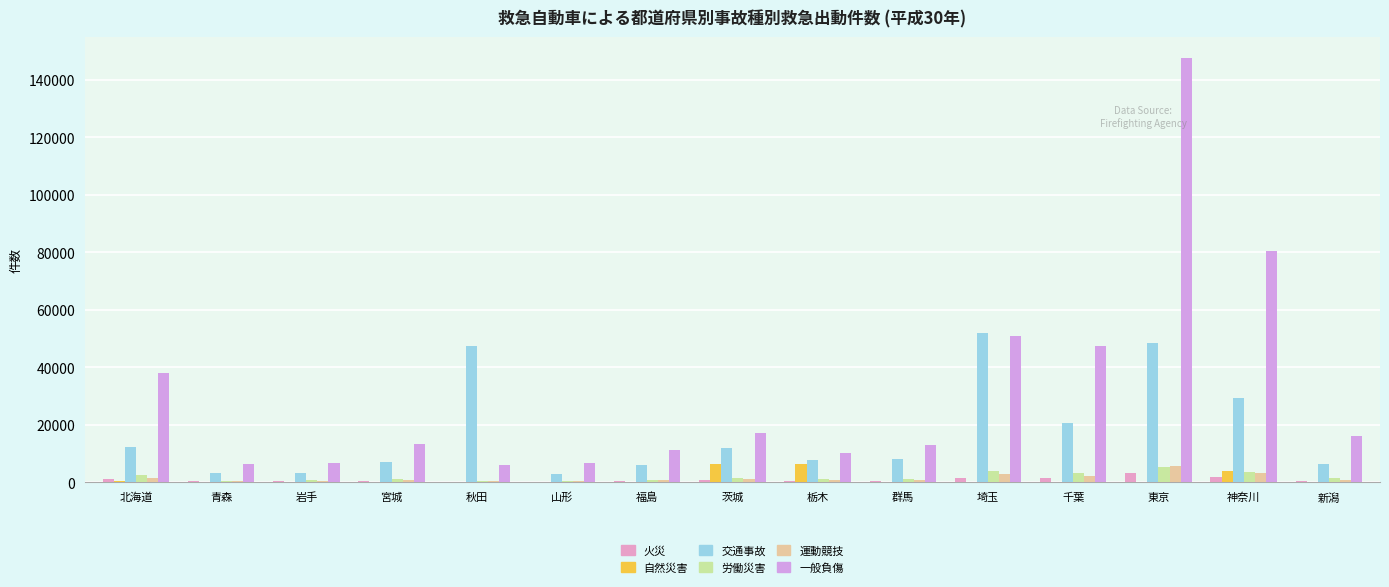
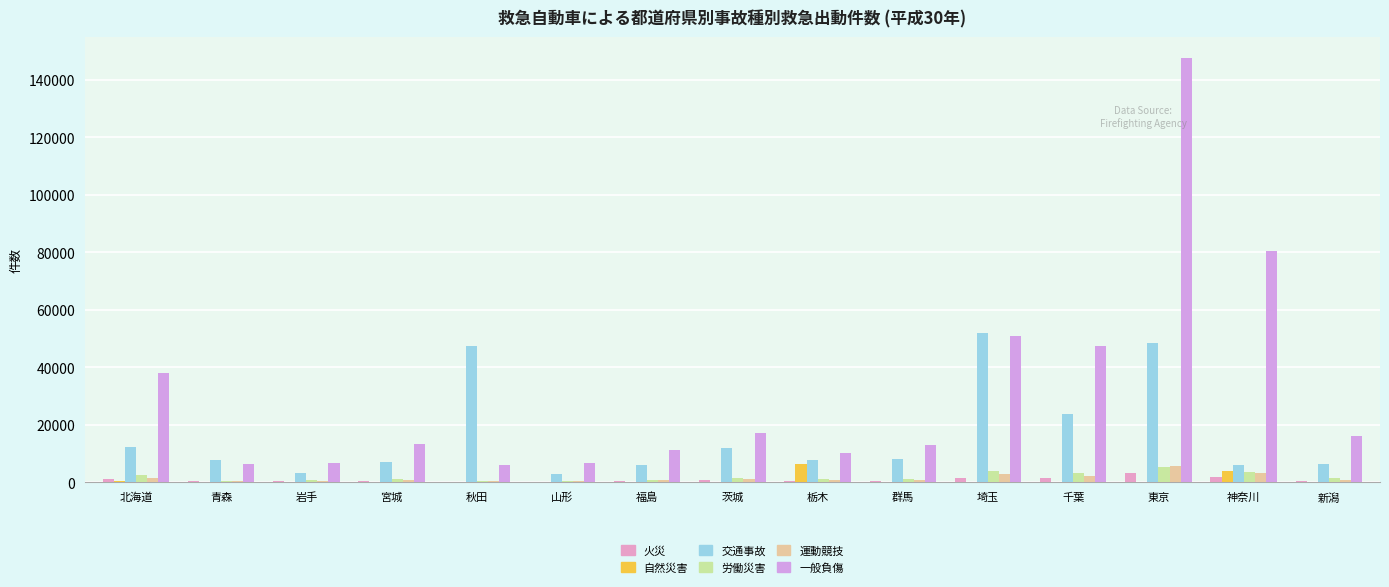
  {
    "自然災害": {
-     "茨城": 6000,
+     "茨城": 0,
      "栃木": 6000,
      "神奈川": 4000
    },
    "交通事故": {
      "北海道": 12000,
-     "青森": 3000,
+     "青森": 8000,
      "岩手": 3000,
      "宮城": 7000,
      "秋田": 47000,
      "山形": 3000,
      "福島": 6000,
      "茨城": 12000,
      "栃木": 8000,
      "群馬": 8000,
      "埼玉": 52000,
-     "千葉": 21000,
+     "千葉": 24000,
      "東京": 48000,
-     "神奈川": 29000,
+     "神奈川": 6000,
      "新潟": 6000
    }
  }
